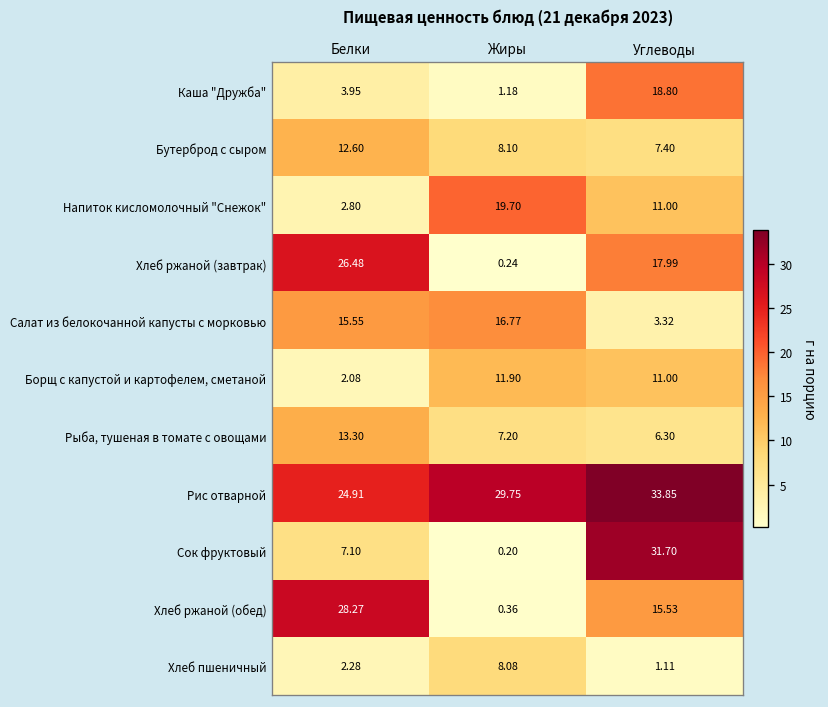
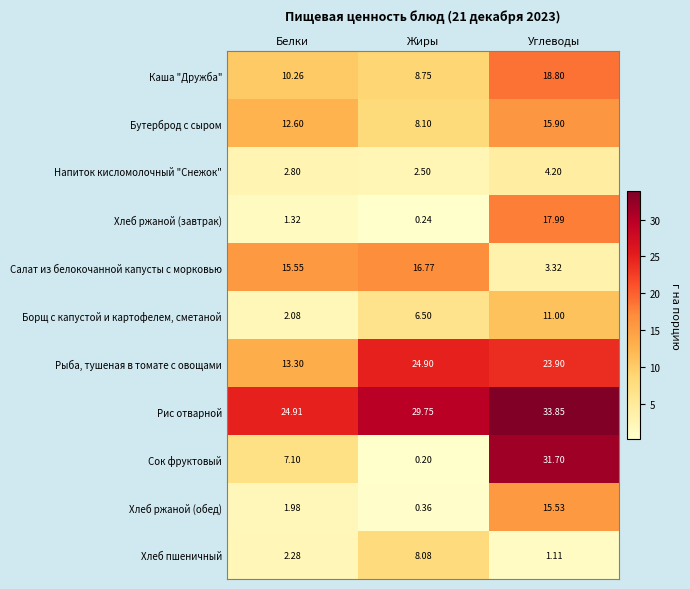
  {
    "Каша \"Дружба\"": {
-     "Белки": 3.95,
-     "Жиры": 1.18,
+     "Белки": 10.26,
+     "Жиры": 8.75,
      "Углеводы": 18.80
    },
    "Бутерброд с сыром": {
      "Белки": 12.60,
      "Жиры": 8.10,
-     "Углеводы": 7.40
+     "Углеводы": 15.90
    },
    "Напиток кисломолочный \"Снежок\"": {
      "Белки": 2.80,
-     "Жиры": 19.70,
-     "Углеводы": 11.00
+     "Жиры": 2.50,
+     "Углеводы": 4.20
    },
    "Хлеб ржаной (завтрак)": {
-     "Белки": 26.48,
+     "Белки": 1.32,
      "Жиры": 0.24,
      "Углеводы": 17.99
    },
    "Салат из белокочанной капусты с морковью": {
      "Белки": 15.55,
      "Жиры": 16.77,
      "Углеводы": 3.32
    },
    "Борщ с капустой и картофелем, сметаной": {
      "Белки": 2.08,
-     "Жиры": 11.90,
+     "Жиры": 6.50,
      "Углеводы": 11.00
    },
    "Рыба, тушеная в томате с овощами": {
      "Белки": 13.30,
-     "Жиры": 7.20,
-     "Углеводы": 6.30
+     "Жиры": 24.90,
+     "Углеводы": 23.90
    },
    "Рис отварной": {
      "Белки": 24.91,
      "Жиры": 29.75,
      "Углеводы": 33.85
    },
    "Сок фруктовый": {
      "Белки": 7.10,
      "Жиры": 0.20,
      "Углеводы": 31.70
    },
    "Хлеб ржаной (обед)": {
-     "Белки": 28.27,
+     "Белки": 1.98,
      "Жиры": 0.36,
      "Углеводы": 15.53
    },
    "Хлеб пшеничный": {
      "Белки": 2.28,
      "Жиры": 8.08,
      "Углеводы": 1.11
    }
  }
